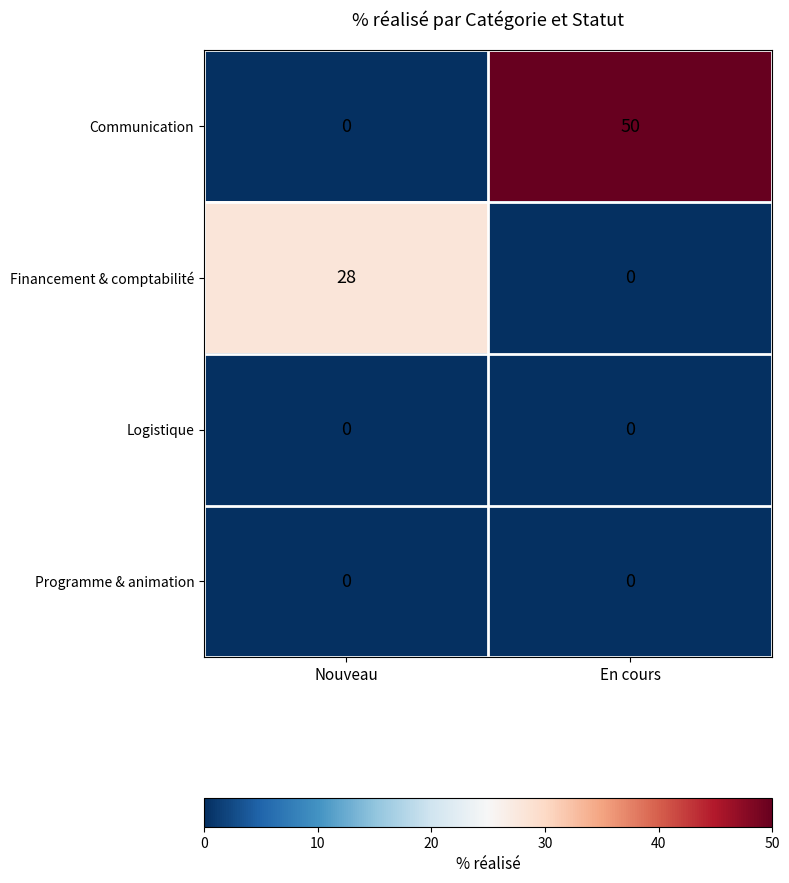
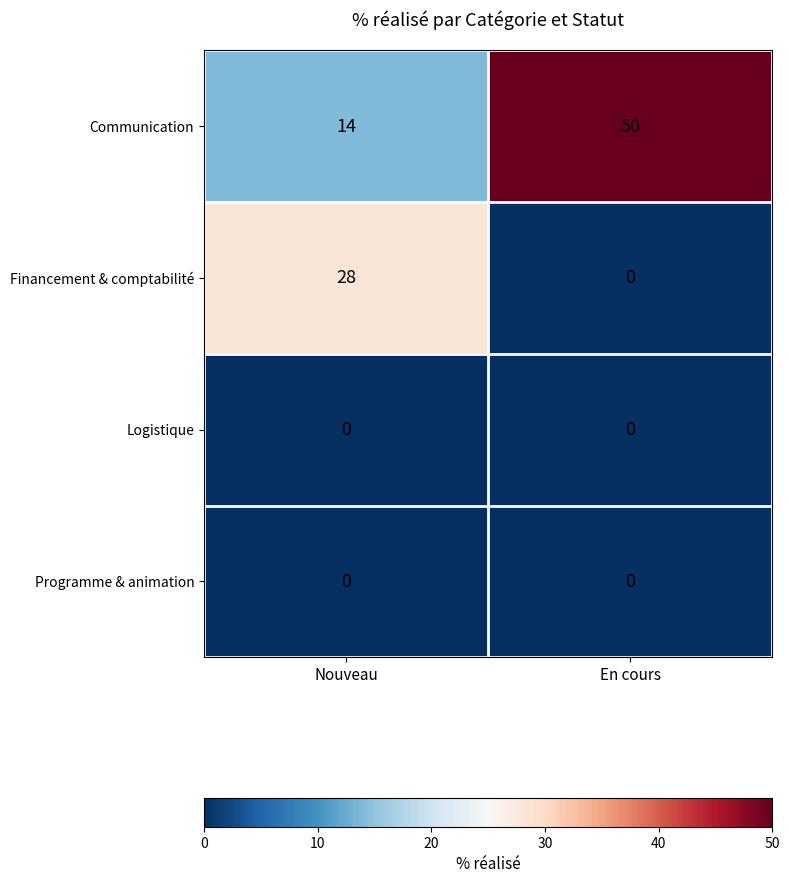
  {
    "Communication": {
-     "Nouveau": 0,
+     "Nouveau": 14,
      "En cours": 50
    },
    "Financement & comptabilité": {
      "Nouveau": 28,
      "En cours": 0
    },
    "Logistique": {
      "Nouveau": 0,
      "En cours": 0
    },
    "Programme & animation": {
      "Nouveau": 0,
      "En cours": 0
    }
  }
